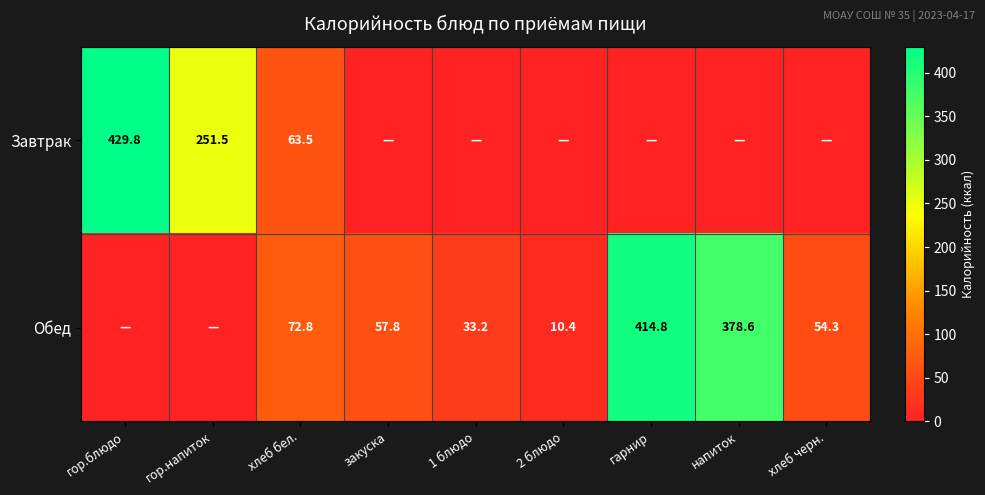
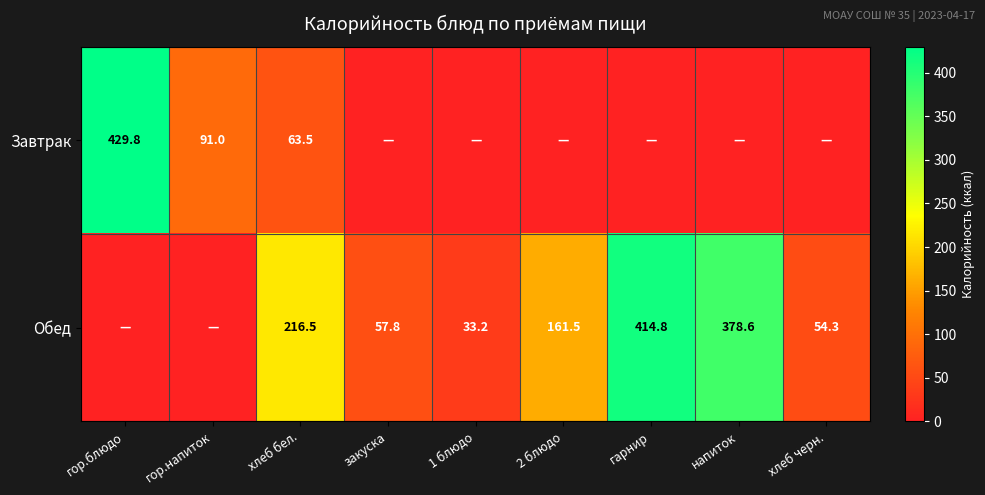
  {
    "Завтрак": {
      "гор.блюдо": 429.8,
-     "гор.напиток": 251.5,
+     "гор.напиток": 91.0,
      "хлеб бел.": 63.5
    },
    "Обед": {
-     "хлеб бел.": 72.8,
+     "хлеб бел.": 216.5,
      "закуска": 57.8,
      "1 блюдо": 33.2,
-     "2 блюдо": 10.4,
+     "2 блюдо": 161.5,
      "гарнир": 414.8,
      "напиток": 378.6,
      "хлеб черн.": 54.3
    }
  }
